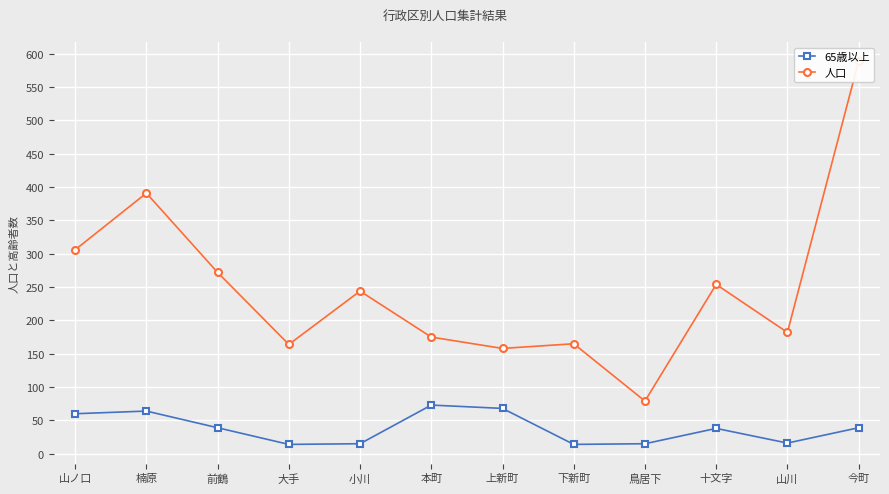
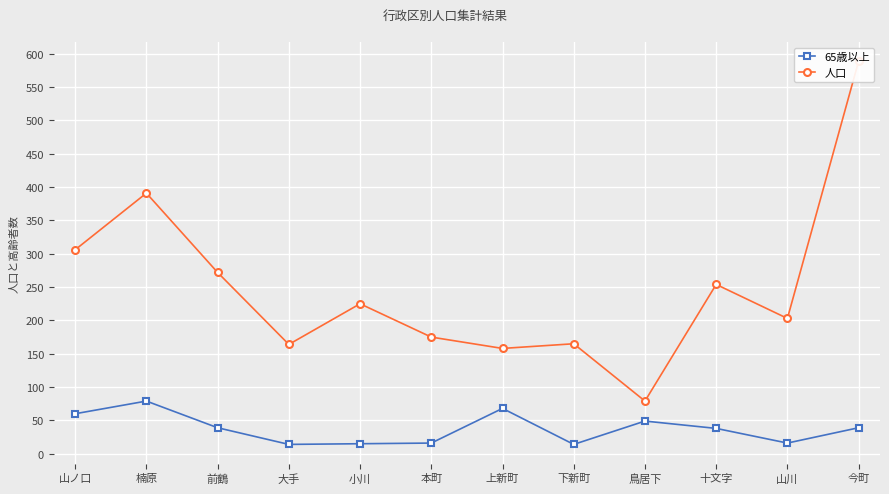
  {
    "65歳以上": {
      "山ノ口": 60,
-     "楠原": 60,
+     "楠原": 80,
      "前鶴": 40,
      "大手": 10,
      "小川": 20,
-     "本町": 70,
+     "本町": 20,
      "上新町": 70,
      "下新町": 10,
-     "鳥居下": 20,
+     "鳥居下": 50,
      "十文字": 40,
      "山川": 20,
      "今町": 40
    },
    "人口": {
      "山ノ口": 310,
      "楠原": 390,
      "前鶴": 270,
      "大手": 160,
-     "小川": 240,
+     "小川": 230,
      "本町": 180,
      "上新町": 160,
      "下新町": 170,
      "鳥居下": 80,
      "十文字": 250,
-     "山川": 180
+     "山川": 200
    }
  }
